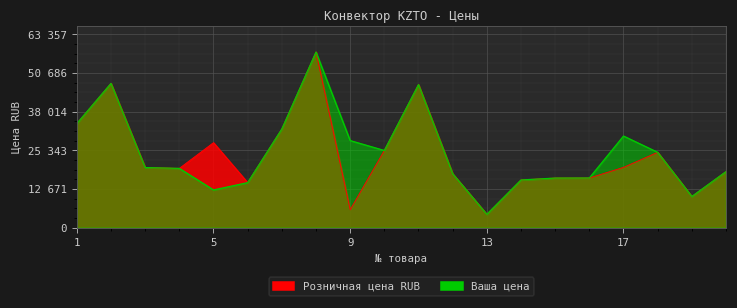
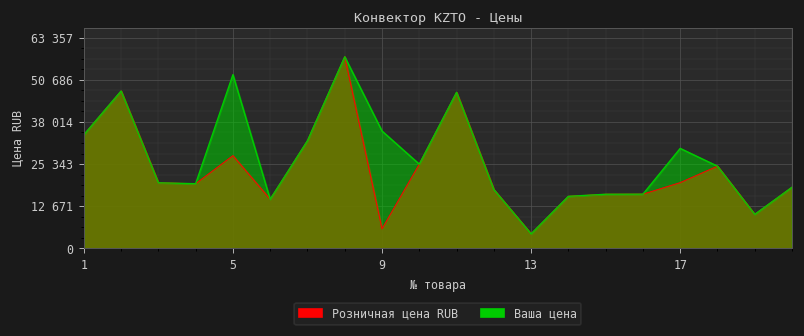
  {
    "Розничная цена RUB": {
      "5": 28000,
      "9": 6000,
      "17": 20000
    },
    "Ваша цена": {
-     "5": 12000,
-     "9": 29000,
+     "5": 52000,
+     "9": 35000,
      "17": 30000
    }
  }
